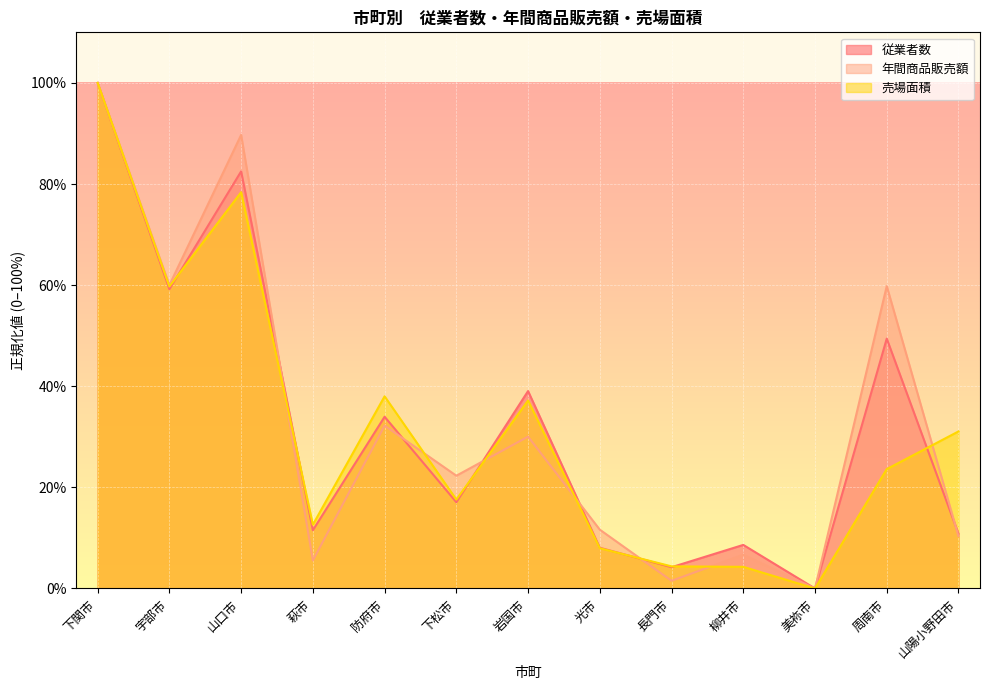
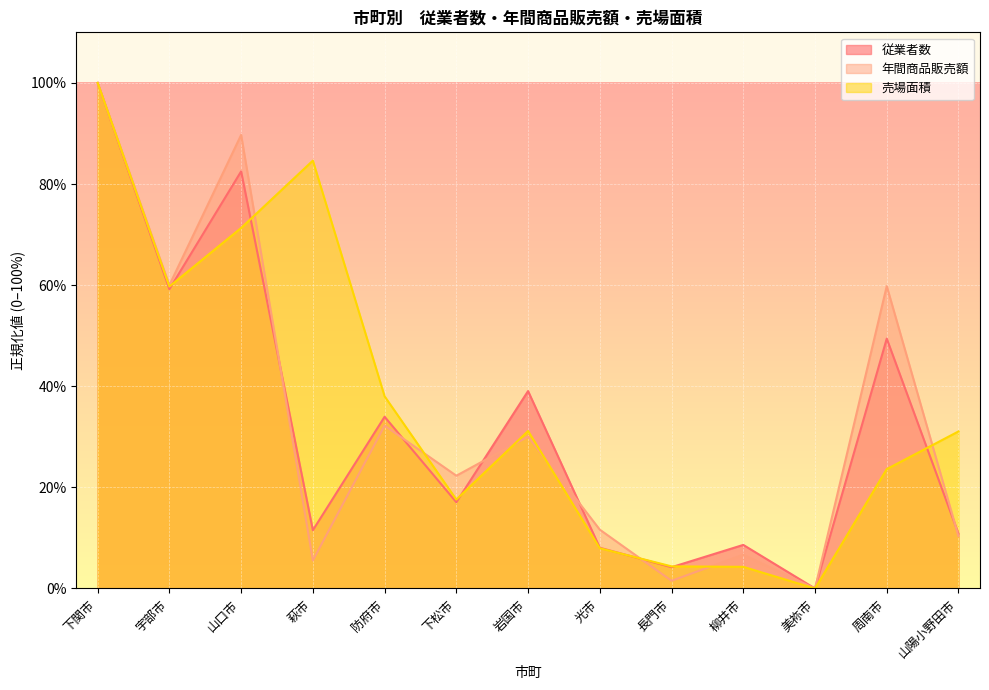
  {
    "売場面積": {
-     "山口市": "78%",
-     "萩市": "13%",
+     "山口市": "71%",
+     "萩市": "85%",
      "防府市": "38%",
      "下松市": "18%",
-     "岩国市": "37%",
+     "岩国市": "31%",
      "柳井市": "4%",
      "周南市": "24%",
      "山陽小野田市": "31%"
    }
  }
